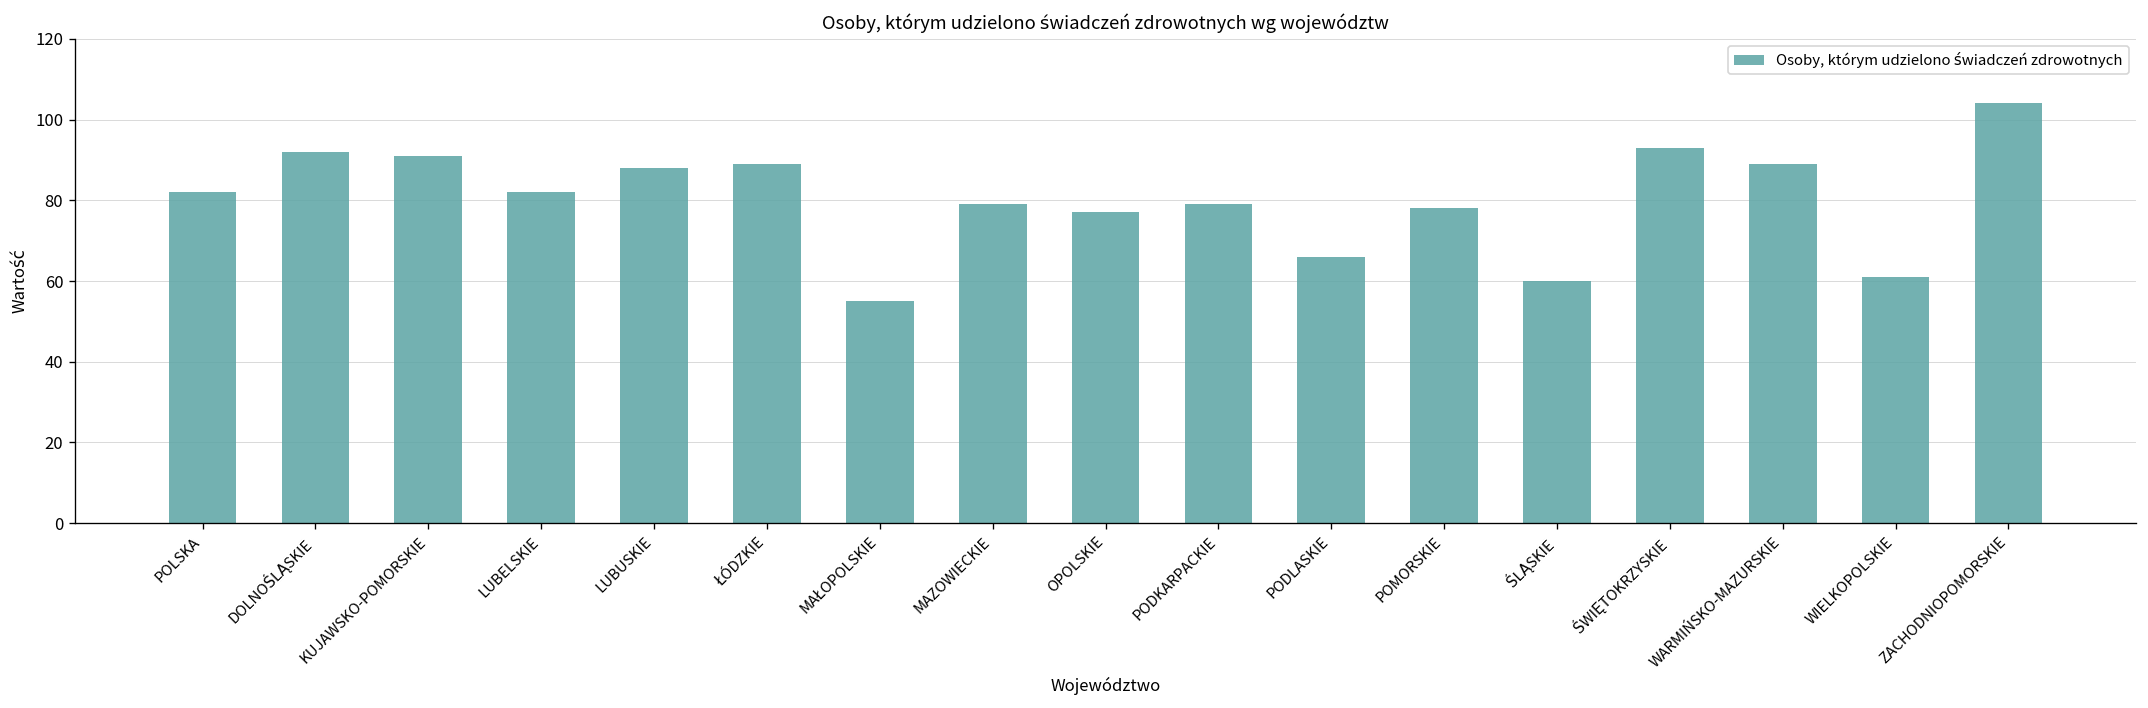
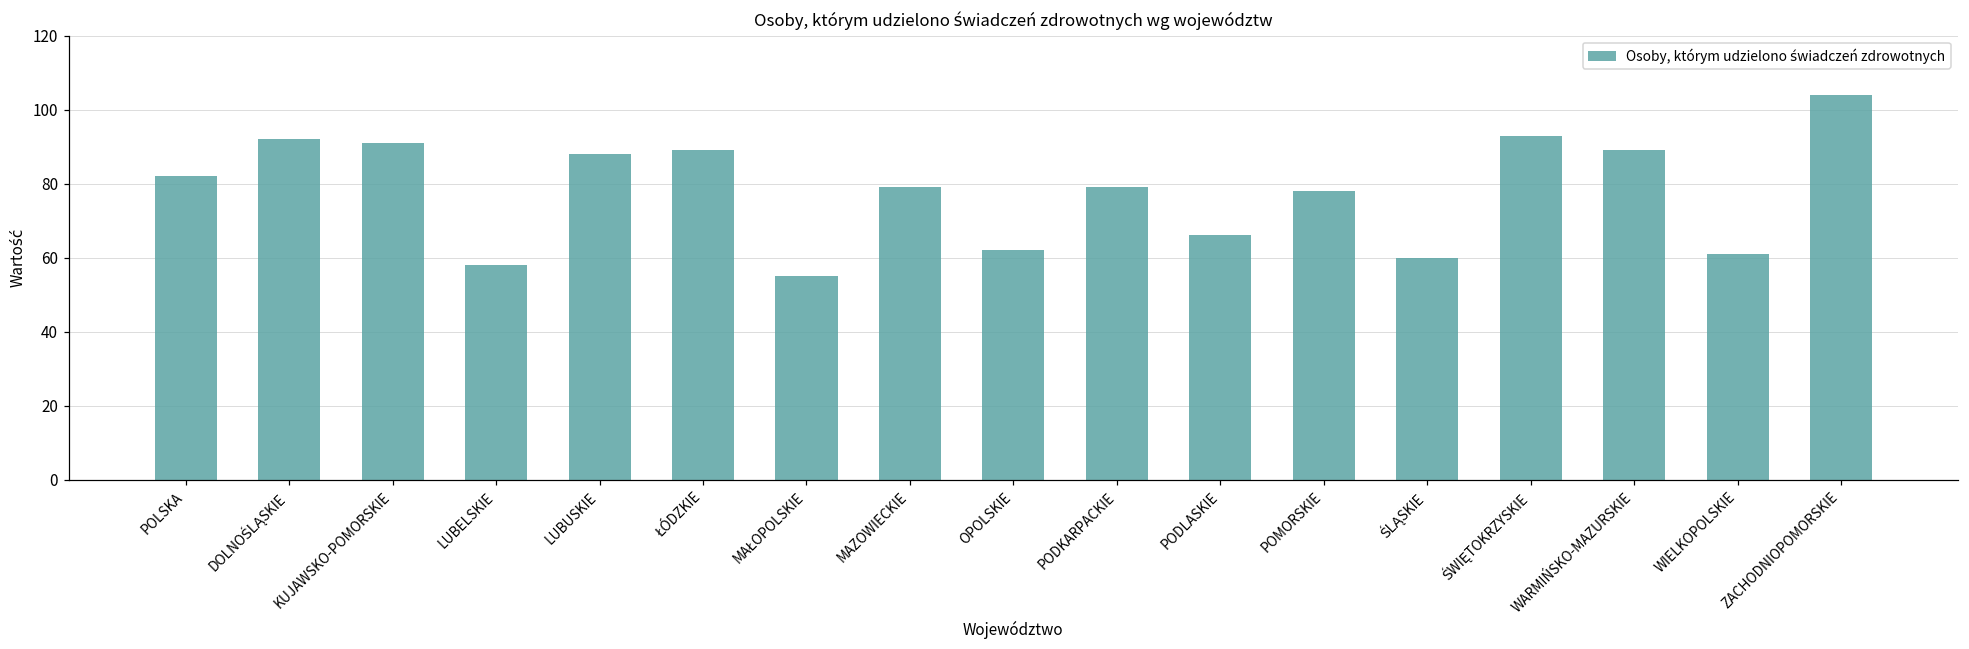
  {
    "POLSKA": 82,
    "DOLNOŚLĄSKIE": 92,
    "KUJAWSKO-POMORSKIE": 91,
-   "LUBELSKIE": 82,
+   "LUBELSKIE": 58,
    "LUBUSKIE": 88,
    "ŁÓDZKIE": 89,
    "MAŁOPOLSKIE": 55,
    "MAZOWIECKIE": 79,
-   "OPOLSKIE": 77,
+   "OPOLSKIE": 62,
    "PODKARPACKIE": 79,
    "PODLASKIE": 66,
    "POMORSKIE": 78,
    "ŚLĄSKIE": 60,
    "ŚWIĘTOKRZYSKIE": 93,
    "WARMIŃSKO-MAZURSKIE": 89,
    "WIELKOPOLSKIE": 61,
    "ZACHODNIOPOMORSKIE": 104
  }
